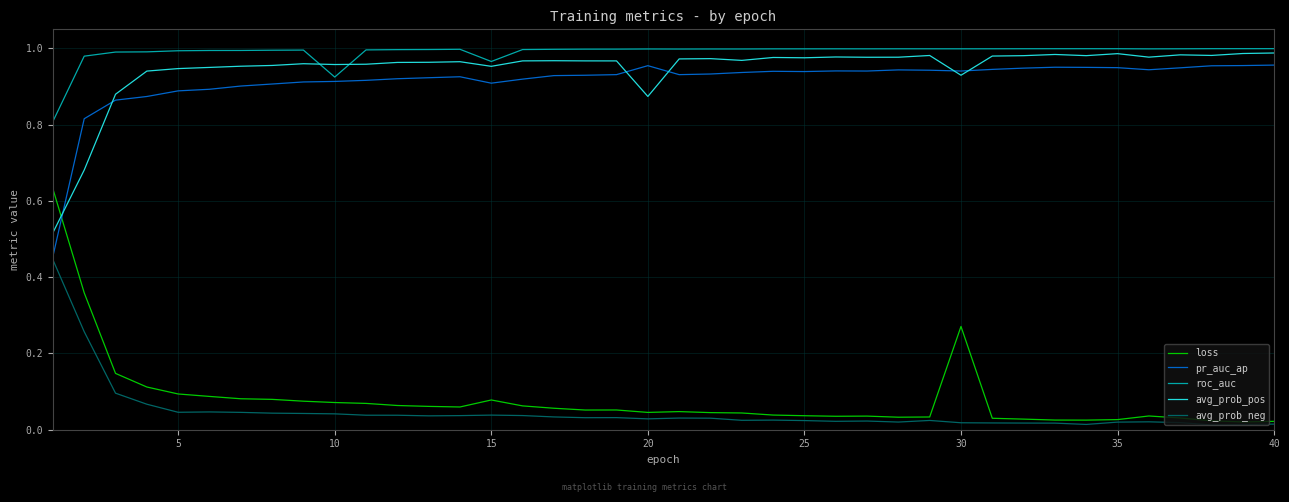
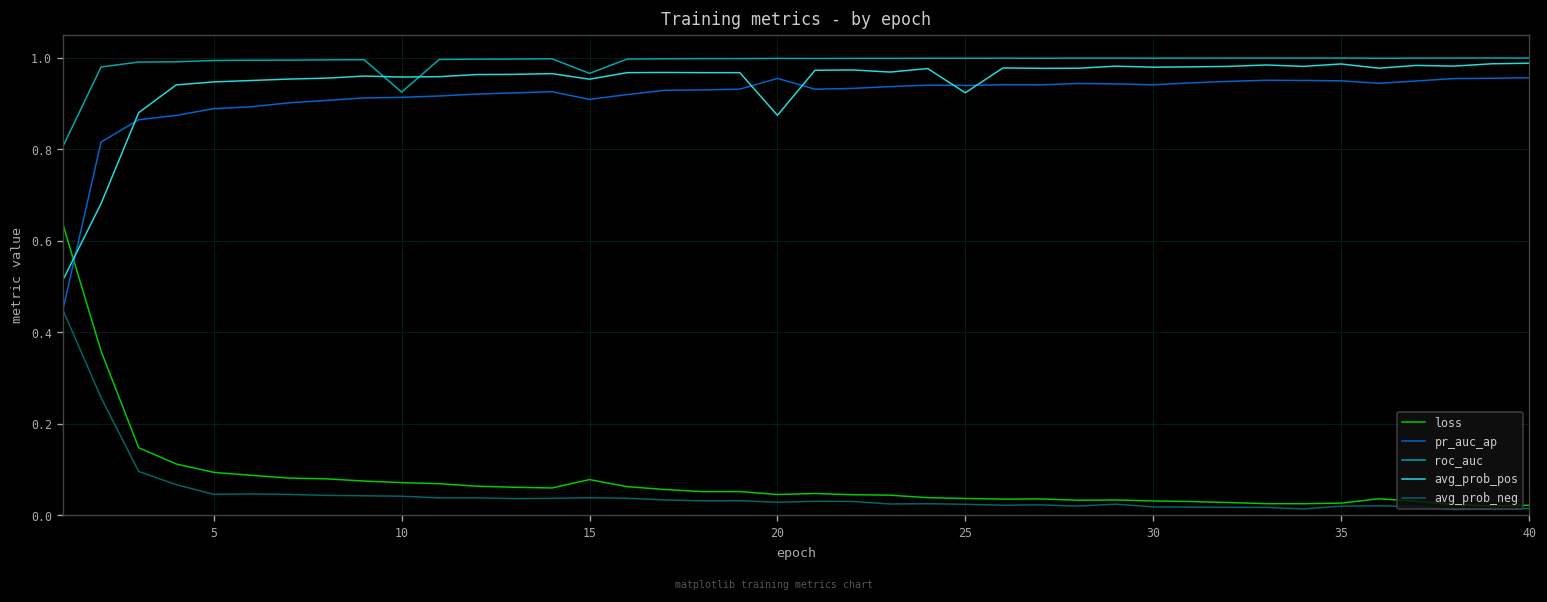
  {
    "loss": {
      "5": 0.09,
      "10": 0.07,
      "15": 0.08,
      "20": 0.05,
      "25": 0.04,
-     "30": 0.27,
+     "30": 0.03,
      "40": 0.02
    },
    "pr_auc_ap": {
      "5": 0.89,
      "10": 0.91,
      "15": 0.91,
      "20": 0.95,
      "25": 0.94,
      "30": 0.94,
      "35": 0.95,
      "40": 0.96
    },
    "roc_auc": {
      "5": 0.99,
      "10": 0.92,
      "15": 0.97,
      "20": 1.00,
      "25": 1.00,
      "30": 1.00,
      "35": 1.00,
      "40": 1.00
    },
    "avg_prob_pos": {
      "5": 0.95,
      "10": 0.96,
      "15": 0.95,
      "20": 0.87,
-     "25": 0.98,
-     "30": 0.93,
+     "25": 0.92,
+     "30": 0.98,
      "35": 0.99,
      "40": 0.99
    },
    "avg_prob_neg": {
      "5": 0.05,
      "10": 0.04,
      "15": 0.04,
      "20": 0.03,
      "25": 0.02,
      "30": 0.02,
      "40": 0.01
    }
  }
